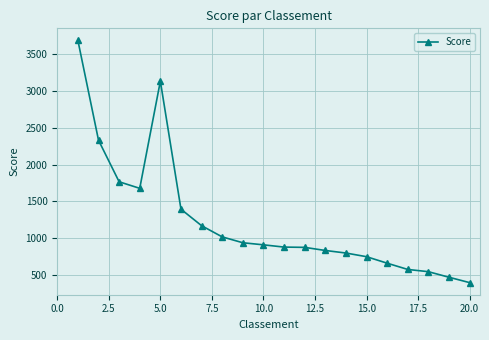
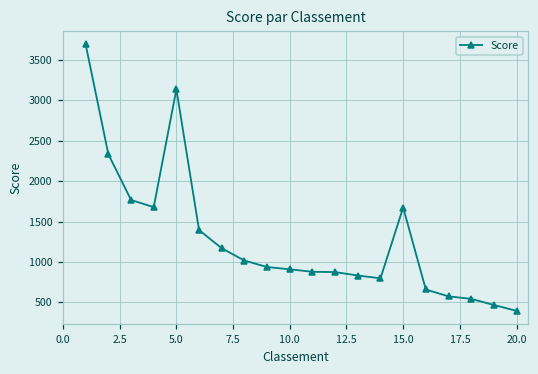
  {
    "5.0": 3100,
    "10.0": 900,
-   "15.0": 700,
+   "15.0": 1700,
    "20.0": 400
  }
